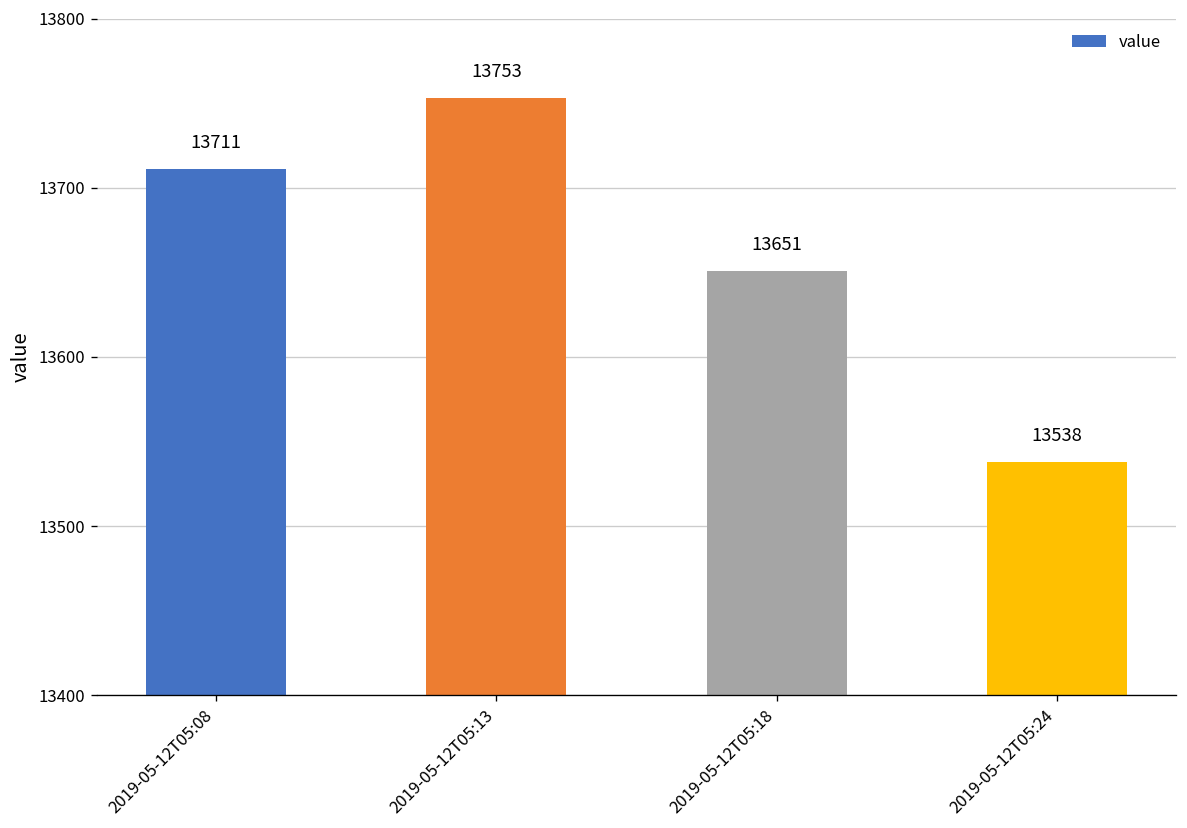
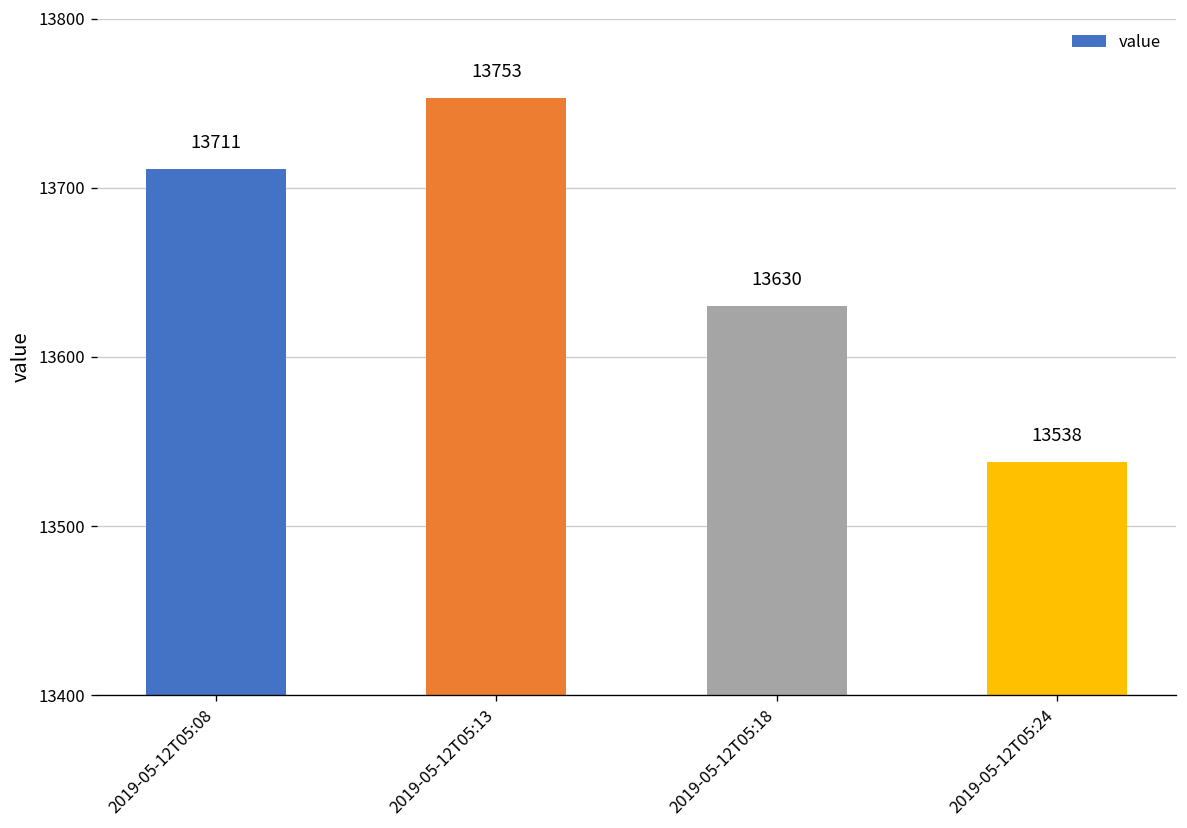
  {
    "2019-05-12T05:08": 13711,
    "2019-05-12T05:13": 13753,
-   "2019-05-12T05:18": 13651,
+   "2019-05-12T05:18": 13630,
    "2019-05-12T05:24": 13538
  }
